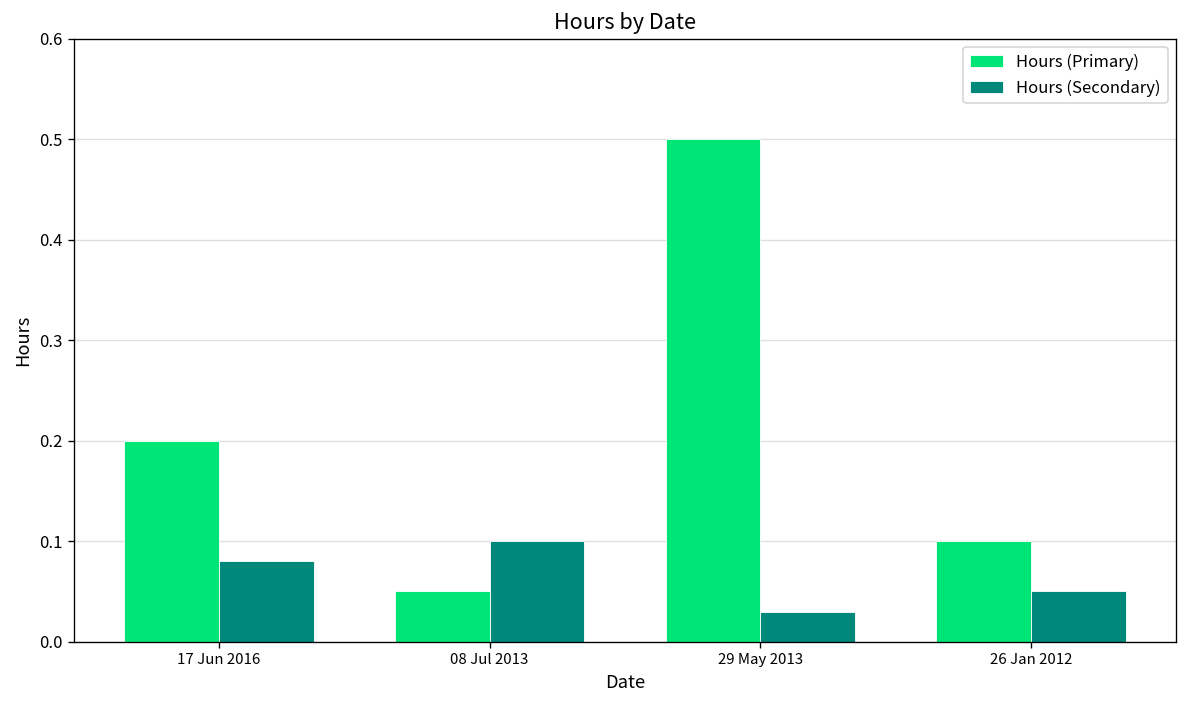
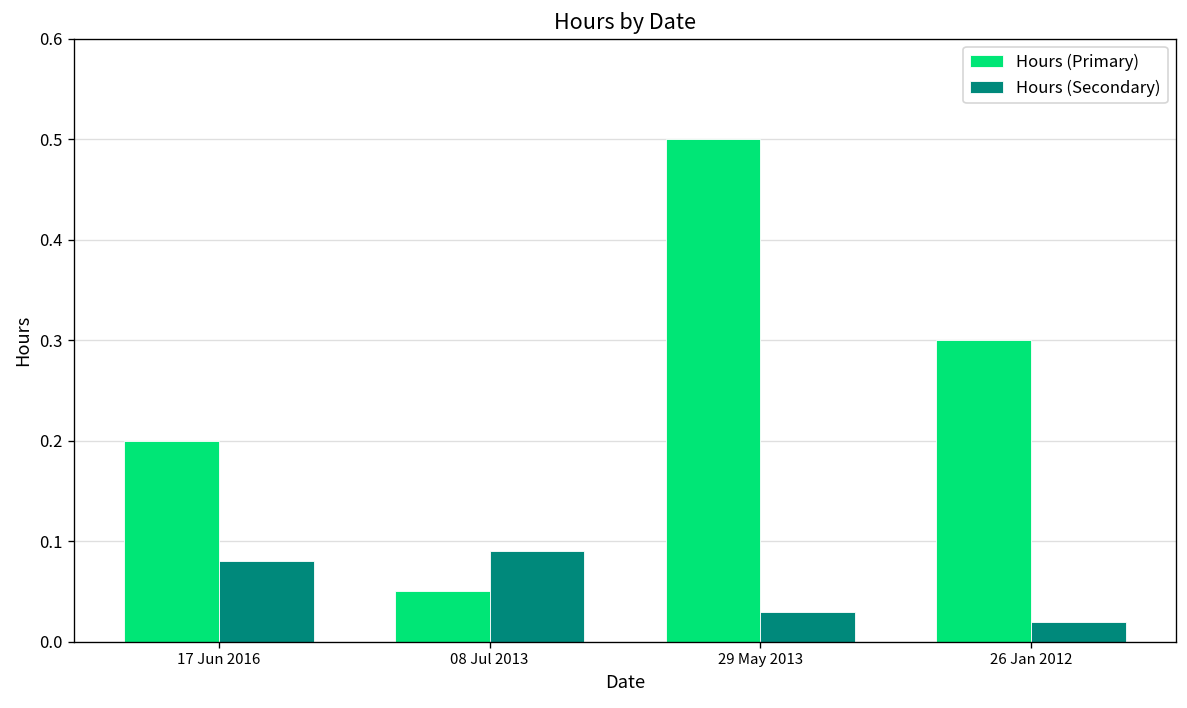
  {
    "Hours (Primary)": {
      "17 Jun 2016": 0.2,
      "08 Jul 2013": 0.05,
      "29 May 2013": 0.5,
-     "26 Jan 2012": 0.1
+     "26 Jan 2012": 0.3
    },
    "Hours (Secondary)": {
      "17 Jun 2016": 0.08,
-     "08 Jul 2013": 0.10,
+     "08 Jul 2013": 0.09,
      "29 May 2013": 0.03,
-     "26 Jan 2012": 0.05
+     "26 Jan 2012": 0.02
    }
  }
